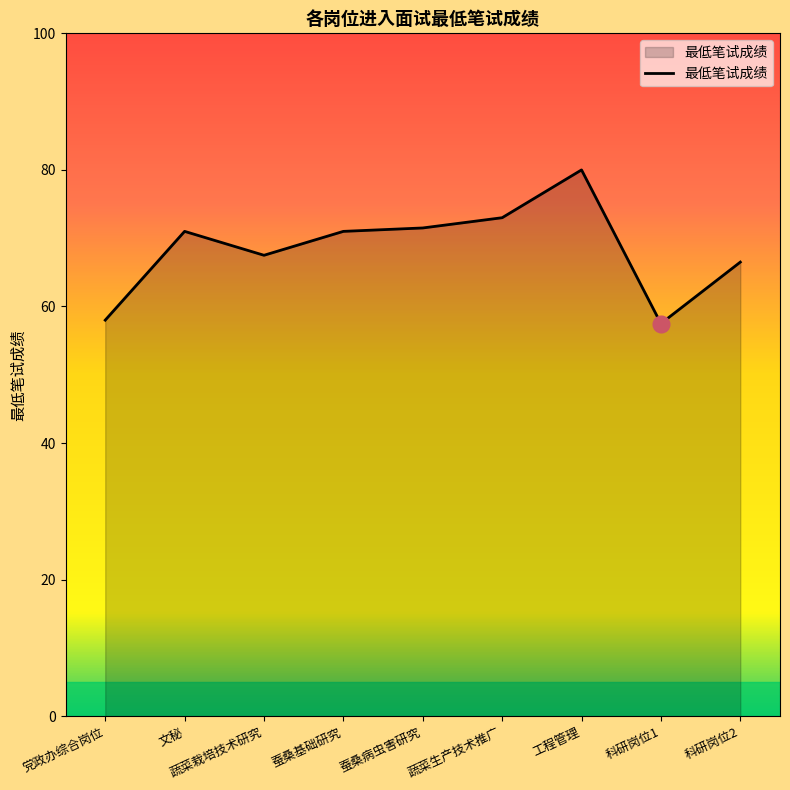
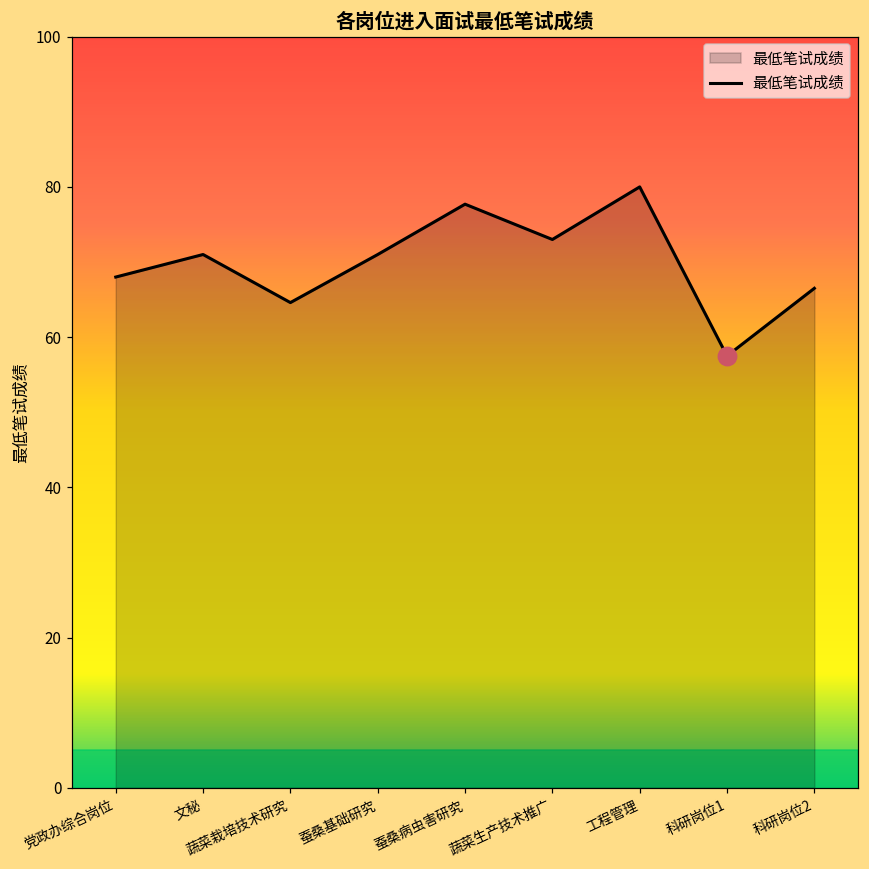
  {
    "最低笔试成绩": {
-     "党政办综合岗位": 58,
+     "党政办综合岗位": 68,
      "文秘": 71,
-     "蔬菜栽培技术研究": 68,
+     "蔬菜栽培技术研究": 65,
      "蚕桑基础研究": 71,
-     "蚕桑病虫害研究": 72,
+     "蚕桑病虫害研究": 78,
      "蔬菜生产技术推广": 73,
      "工程管理": 80,
      "科研岗位2": 67
    }
  }
